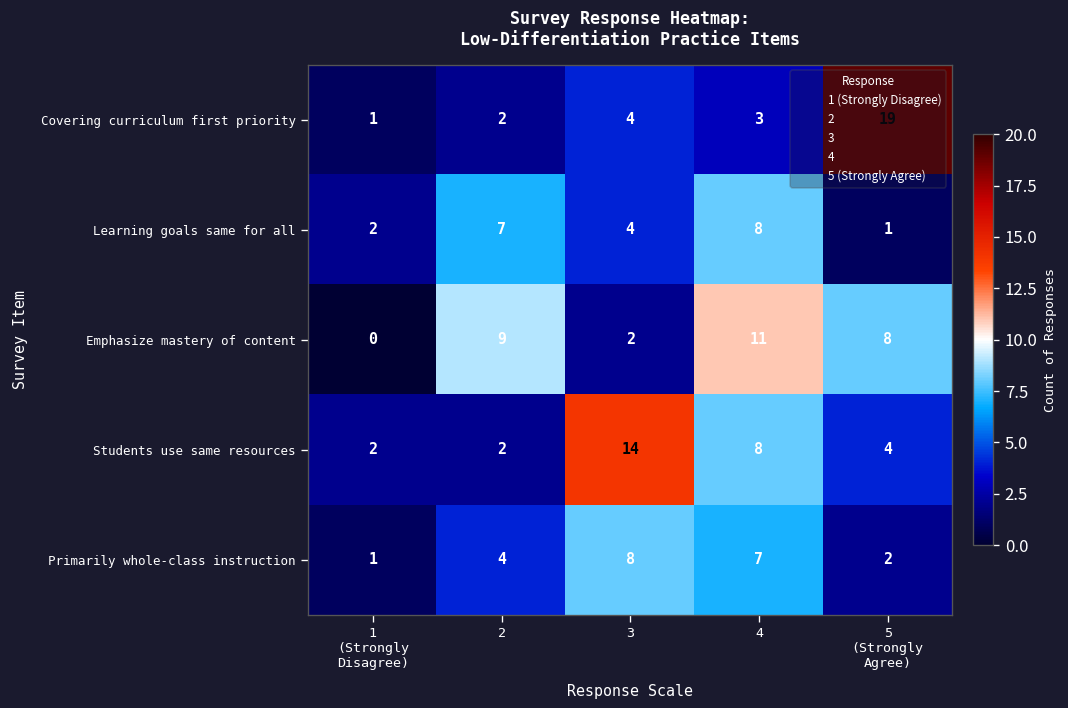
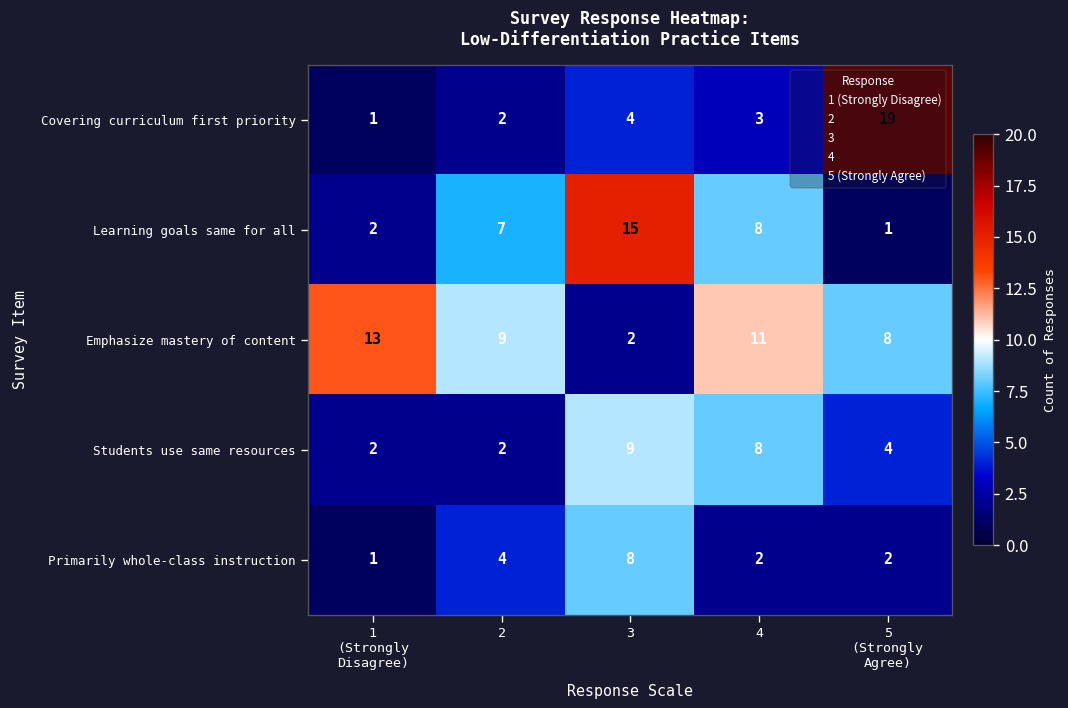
  {
    "Covering curriculum first priority": {
      "1 (Strongly Disagree)": 1,
      "2": 2,
      "3": 4,
      "4": 3
    },
    "Learning goals same for all": {
      "1 (Strongly Disagree)": 2,
      "2": 7,
-     "3": 4,
+     "3": 15,
      "4": 8,
      "5 (Strongly Agree)": 1
    },
    "Emphasize mastery of content": {
-     "1 (Strongly Disagree)": 0,
+     "1 (Strongly Disagree)": 13,
      "2": 9,
      "3": 2,
      "4": 11,
      "5 (Strongly Agree)": 8
    },
    "Students use same resources": {
      "1 (Strongly Disagree)": 2,
      "2": 2,
-     "3": 14,
+     "3": 9,
      "4": 8,
      "5 (Strongly Agree)": 4
    },
    "Primarily whole-class instruction": {
      "1 (Strongly Disagree)": 1,
      "2": 4,
      "3": 8,
-     "4": 7,
+     "4": 2,
      "5 (Strongly Agree)": 2
    }
  }
